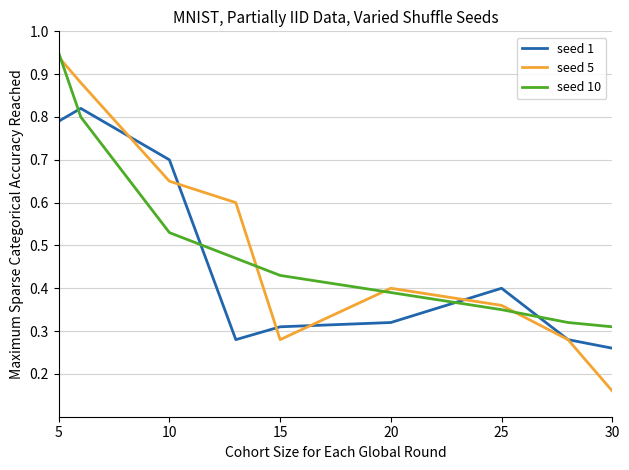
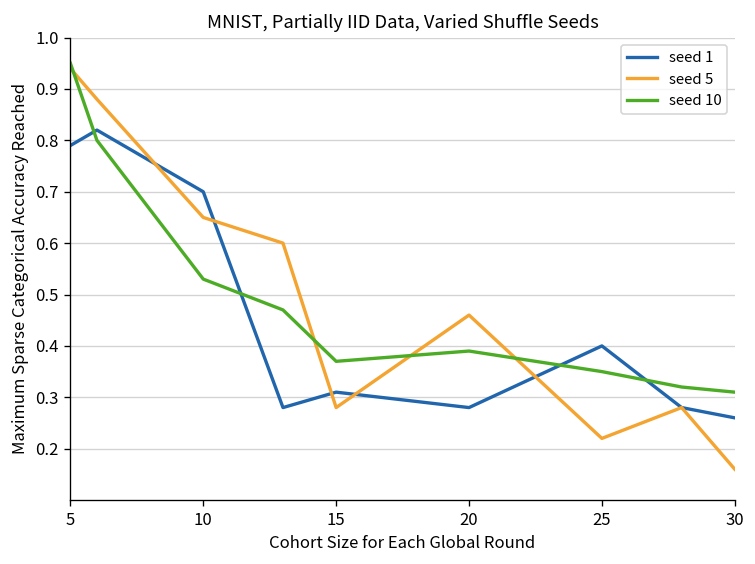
  {
    "seed 1": {
      "5": 0.79,
      "10": 0.70,
      "15": 0.31,
-     "20": 0.32,
+     "20": 0.28,
      "25": 0.40,
      "30": 0.26
    },
    "seed 5": {
      "5": 0.94,
      "10": 0.65,
      "15": 0.28,
-     "20": 0.40,
-     "25": 0.36,
+     "20": 0.46,
+     "25": 0.22,
      "30": 0.16
    },
    "seed 10": {
      "5": 0.95,
      "10": 0.53,
-     "15": 0.43,
+     "15": 0.37,
      "20": 0.39,
      "25": 0.35,
      "30": 0.31
    }
  }
